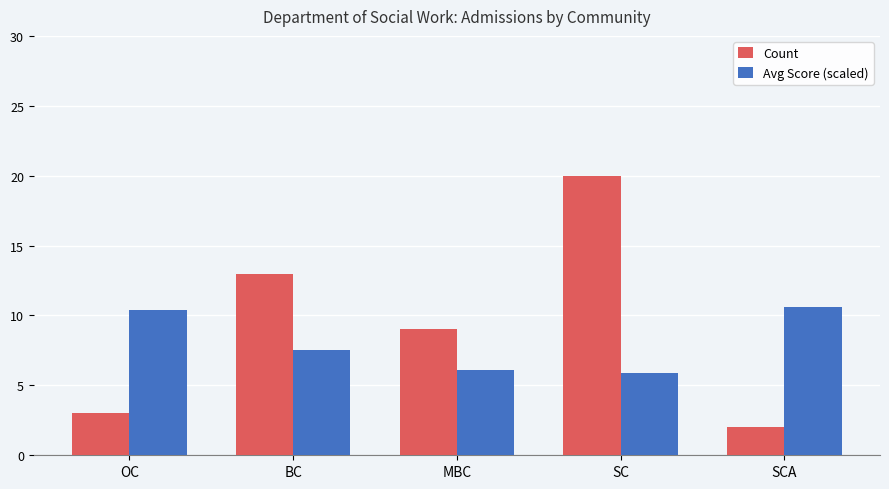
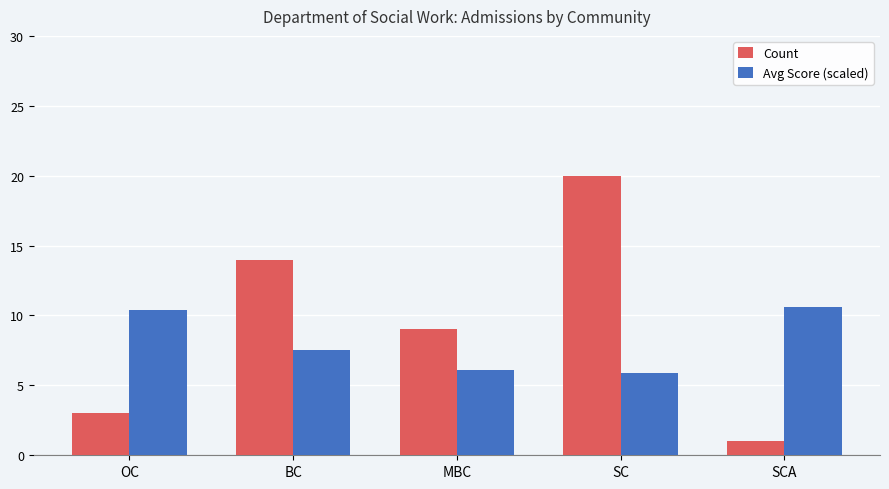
  {
    "Count": {
      "OC": 3,
-     "BC": 13,
+     "BC": 14,
      "MBC": 9,
      "SC": 20,
-     "SCA": 2
+     "SCA": 1
    },
    "Avg Score (scaled)": {
      "OC": 10.4,
      "BC": 7.5,
      "MBC": 6,
      "SC": 6,
      "SCA": 10.6
    }
  }
